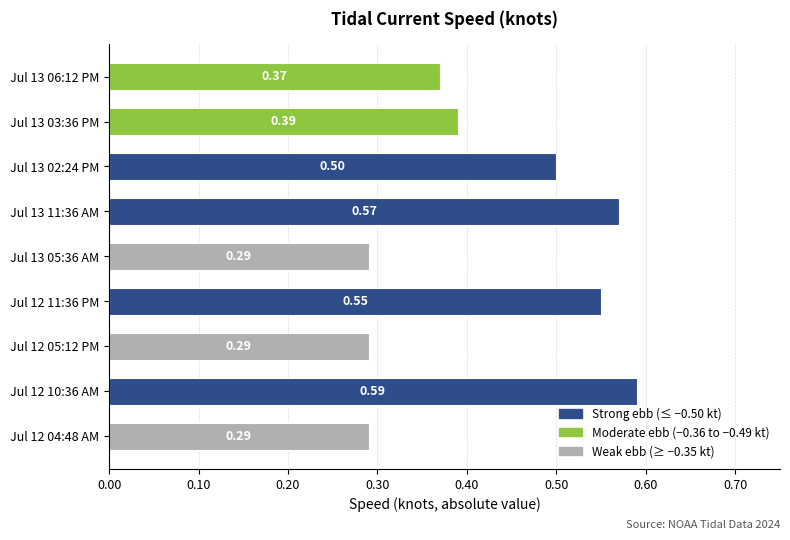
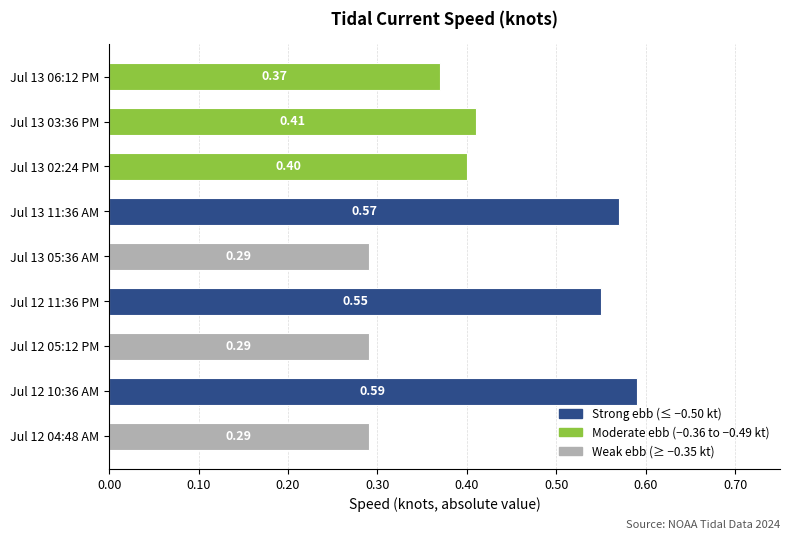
  {
    "Jul 13 06:12 PM": 0.37,
-   "Jul 13 03:36 PM": 0.39,
-   "Jul 13 02:24 PM": 0.50,
+   "Jul 13 03:36 PM": 0.41,
+   "Jul 13 02:24 PM": 0.40,
    "Jul 13 11:36 AM": 0.57,
    "Jul 13 05:36 AM": 0.29,
    "Jul 12 11:36 PM": 0.55,
    "Jul 12 05:12 PM": 0.29,
    "Jul 12 10:36 AM": 0.59,
    "Jul 12 04:48 AM": 0.29
  }
